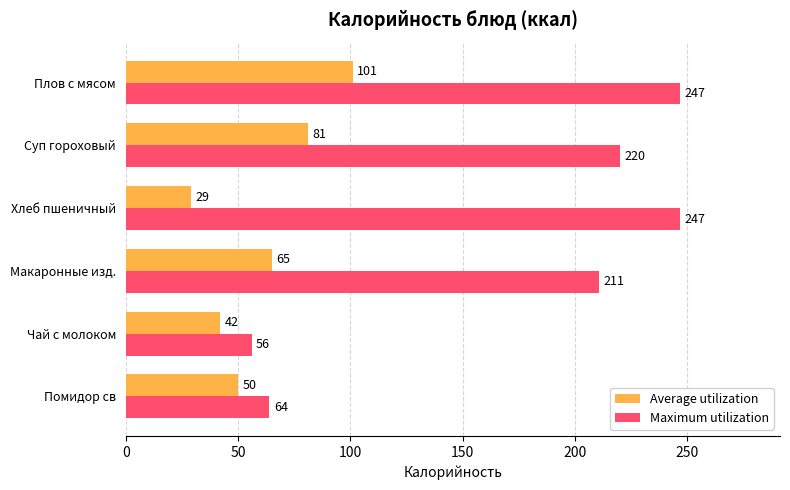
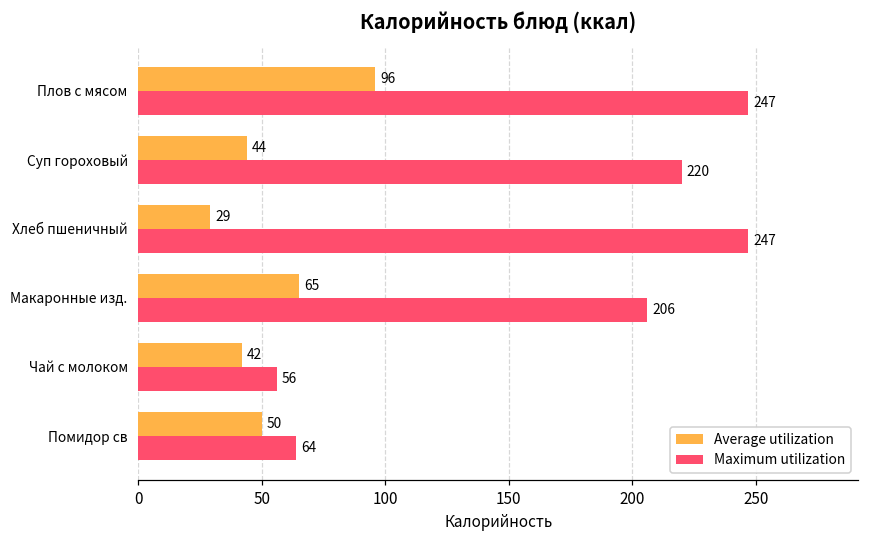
  {
    "Average utilization": {
-     "Плов с мясом": 101,
-     "Суп гороховый": 81,
+     "Плов с мясом": 96,
+     "Суп гороховый": 44,
      "Хлеб пшеничный": 29,
      "Макаронные изд.": 65,
      "Чай с молоком": 42,
      "Помидор св": 50
    },
    "Maximum utilization": {
      "Плов с мясом": 247,
      "Суп гороховый": 220,
      "Хлеб пшеничный": 247,
-     "Макаронные изд.": 211,
+     "Макаронные изд.": 206,
      "Чай с молоком": 56,
      "Помидор св": 64
    }
  }
